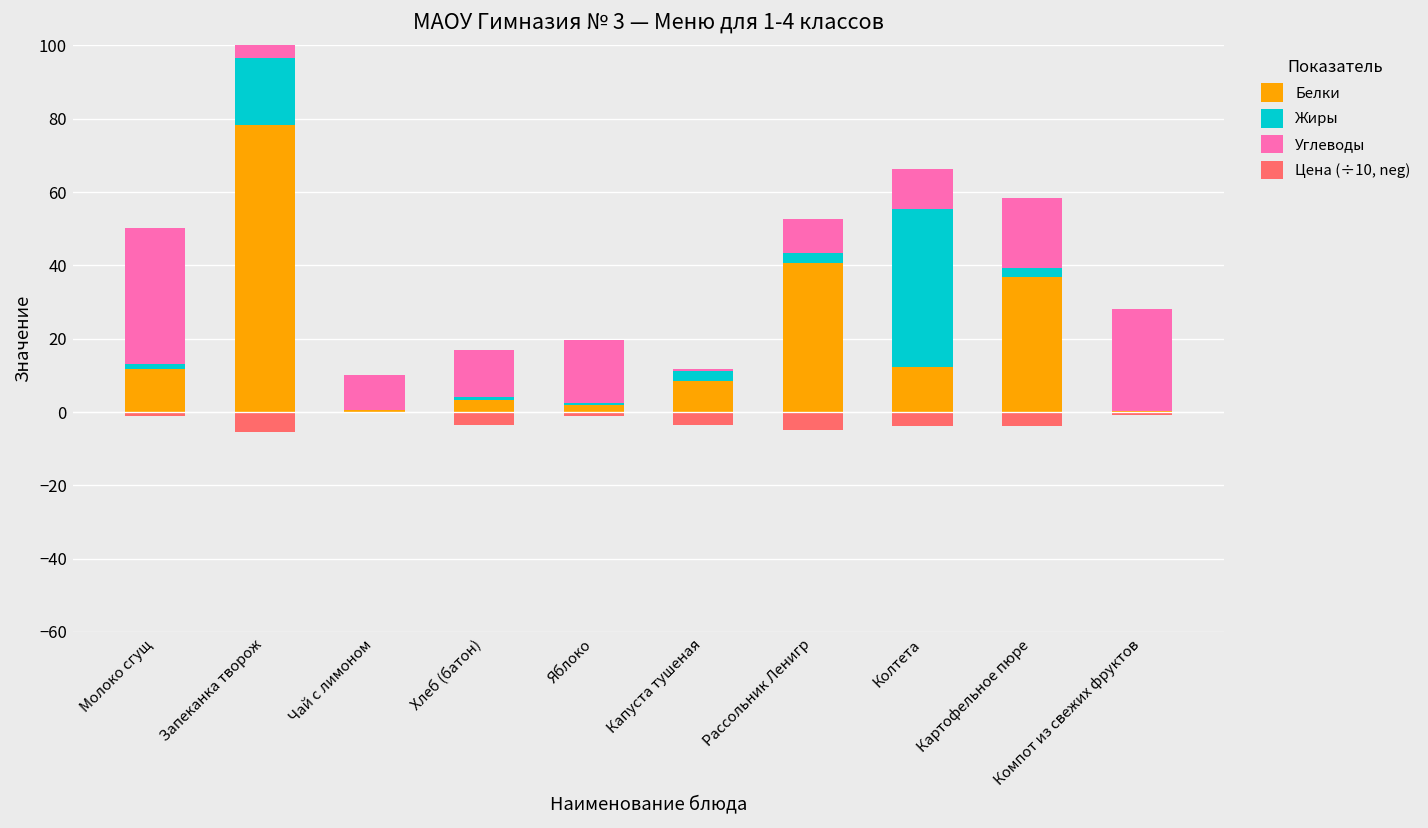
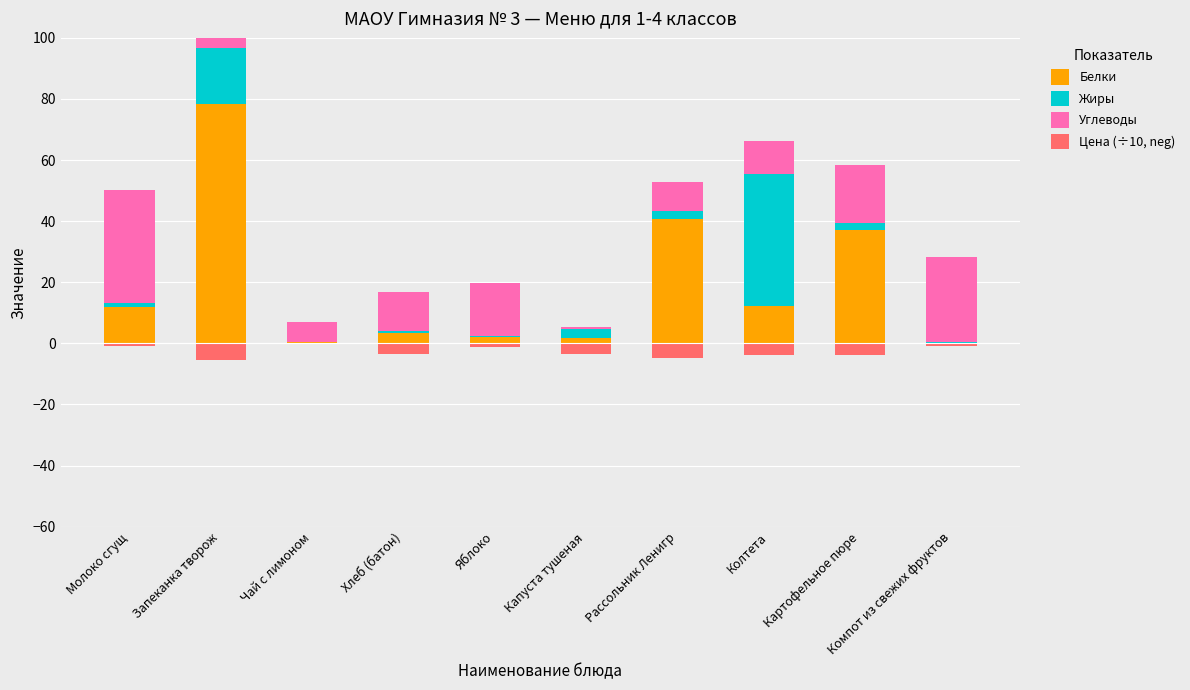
  {
    "Белки": {
      "Молоко сгущ": 12,
      "Запеканка творож": 78,
      "Хлеб (батон)": 3,
      "Яблоко": 2,
-     "Капуста тушеная": 8,
+     "Капуста тушеная": 2,
      "Рассольник Ленигр": 41,
      "Колтета": 12,
      "Картофельное пюре": 37
    },
    "Жиры": {
      "Молоко сгущ": 1,
      "Запеканка творож": 18,
      "Чай с лимоном": 0,
      "Капуста тушеная": 3,
      "Рассольник Ленигр": 3,
      "Колтета": 43,
      "Картофельное пюре": 2
    },
    "Углеводы": {
      "Молоко сгущ": 37,
-     "Чай с лимоном": 9,
+     "Чай с лимоном": 7,
      "Хлеб (батон)": 13,
      "Яблоко": 17,
      "Рассольник Ленигр": 9,
      "Колтета": 11,
      "Картофельное пюре": 19,
      "Компот из свежих фруктов": 28
    },
    "Цена (÷10, neg)": {
      "Молоко сгущ": -1,
      "Запеканка творож": -6,
      "Хлеб (батон)": -3,
      "Яблоко": -1,
      "Капуста тушеная": -3,
      "Рассольник Ленигр": -5,
      "Колтета": -4,
      "Картофельное пюре": -4
    }
  }
